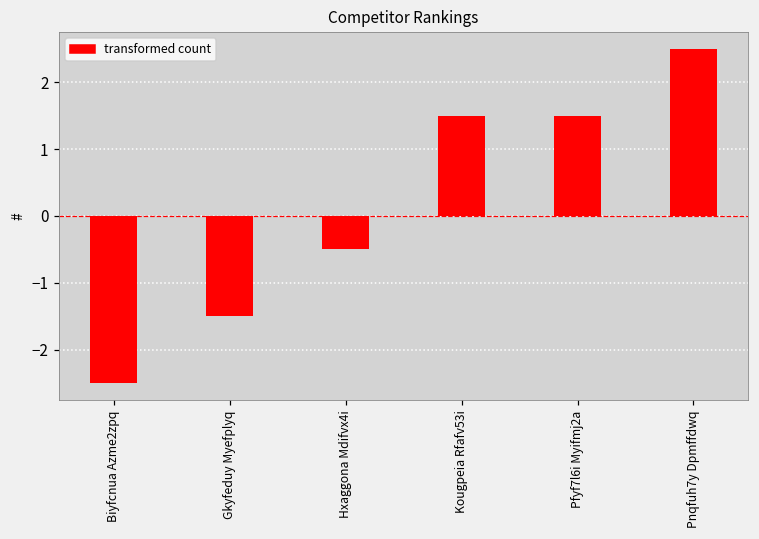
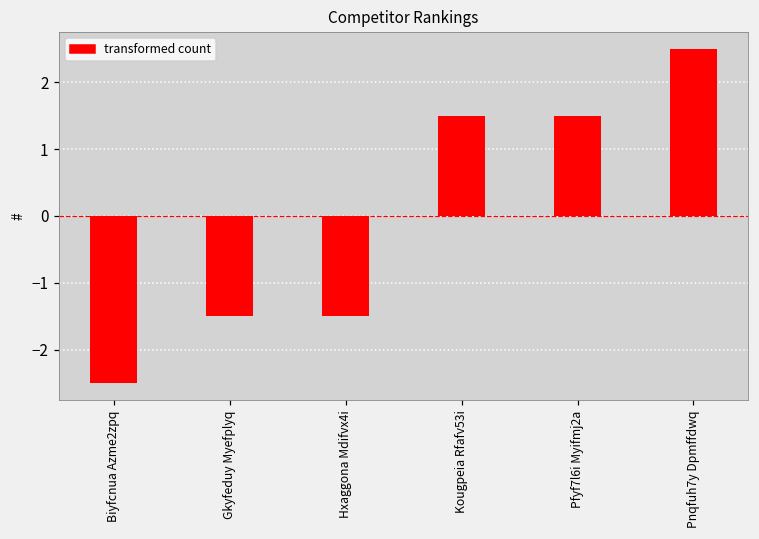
  {
    "Biyfcnua Azme2zpq": -2.5,
    "Gkyfeduy Myefplyq": -1.5,
-   "Hxaggona Mdifvx4i": -0.5,
+   "Hxaggona Mdifvx4i": -1.5,
    "Kougpeia Rfafv53i": 1.5,
    "Pfyf7l6i Myifmj2a": 1.5,
    "Pnqfuh7y Dpmffdwq": 2.5
  }
